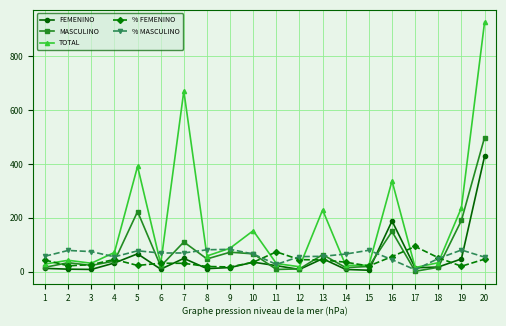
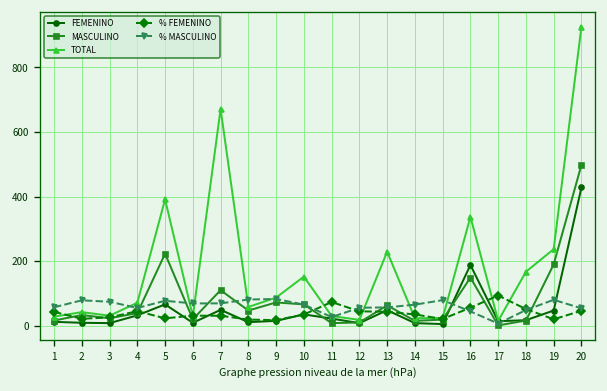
  {
    "TOTAL": {
      "1": 30,
      "4": 70,
      "5": 390,
      "7": 670,
      "8": 60,
      "10": 150,
      "13": 230,
      "16": 340,
-     "18": 30,
+     "18": 170,
      "19": 240,
      "20": 930
    }
  }
